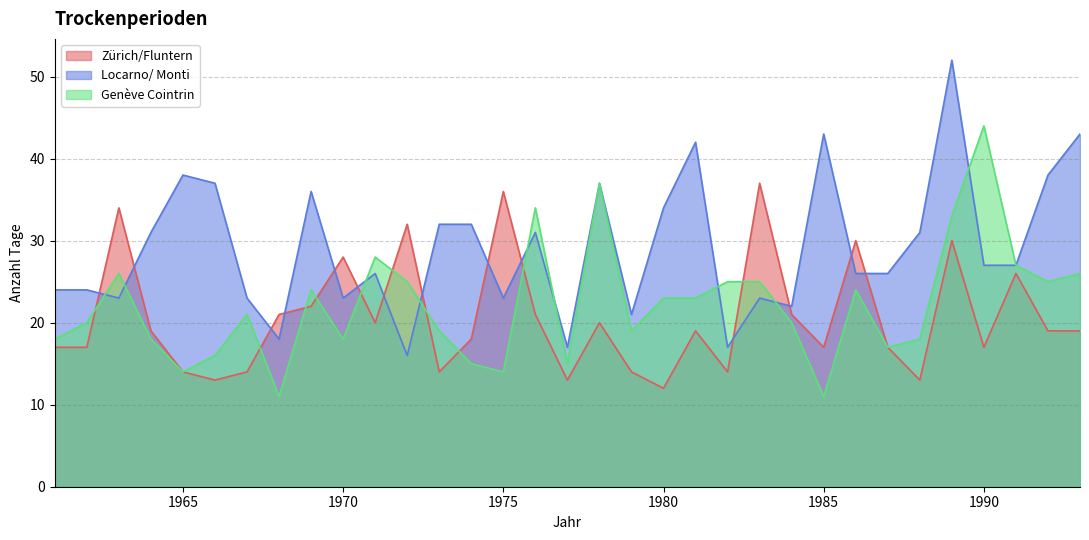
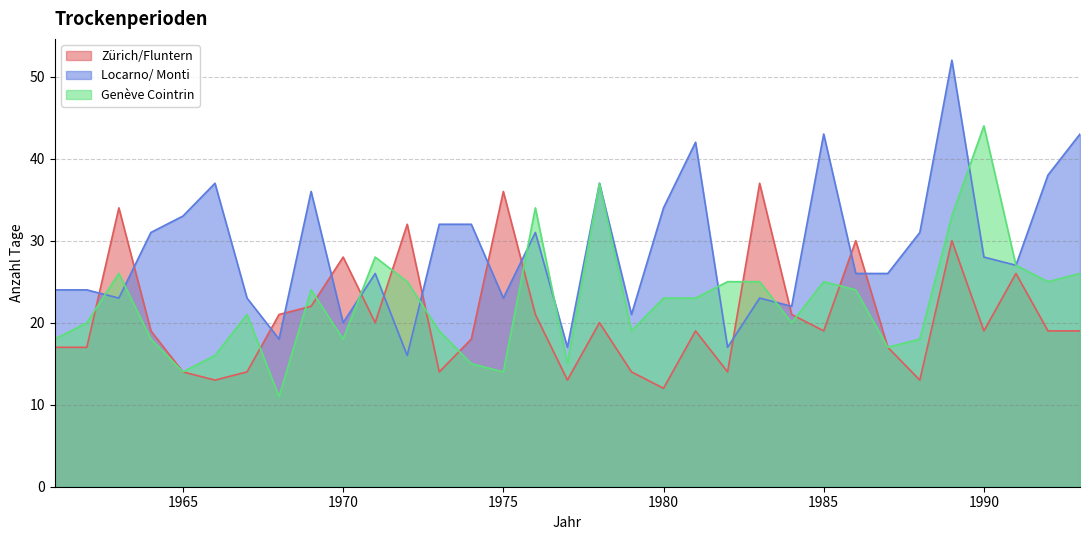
  {
    "Zürich/Fluntern": {
      "1970": 28,
      "1975": 36,
      "1980": 12,
-     "1985": 17,
-     "1990": 17
+     "1985": 19,
+     "1990": 19
    },
    "Locarno/ Monti": {
-     "1965": 38,
-     "1970": 23,
+     "1965": 33,
+     "1970": 20,
      "1975": 23,
      "1980": 34,
      "1985": 43,
-     "1990": 27
+     "1990": 28
    },
    "Genève Cointrin": {
      "1970": 18,
      "1975": 14,
      "1980": 23,
-     "1985": 11,
+     "1985": 25,
      "1990": 44
    }
  }
